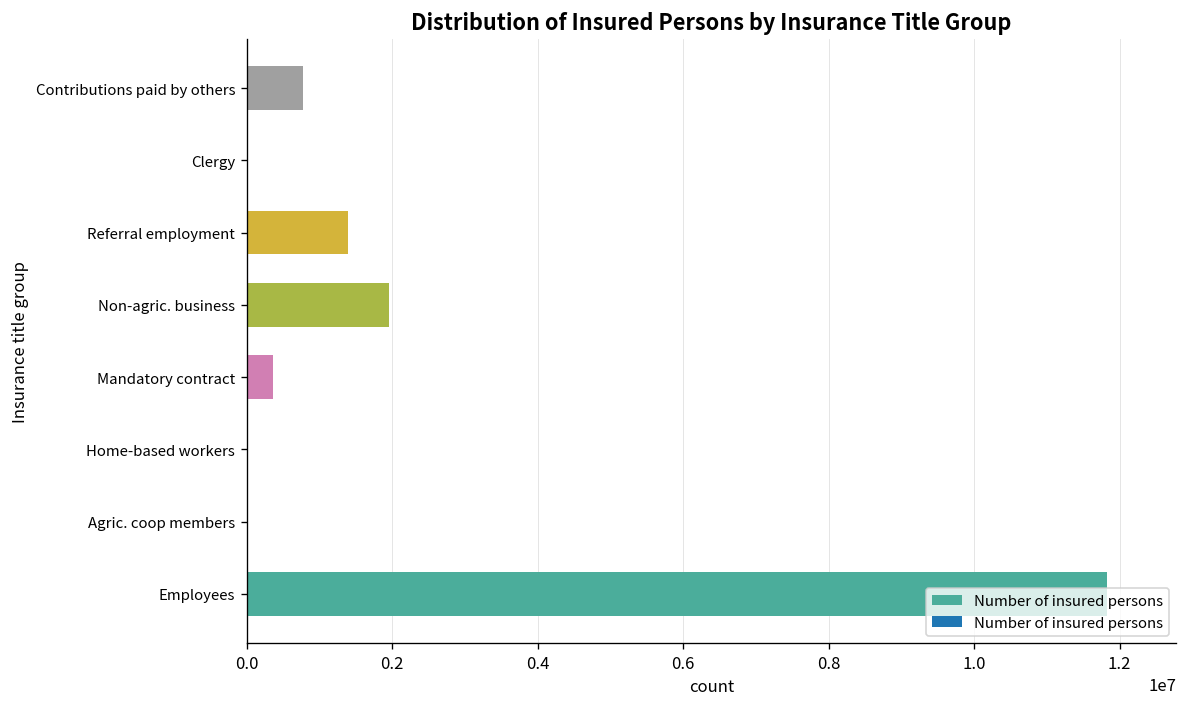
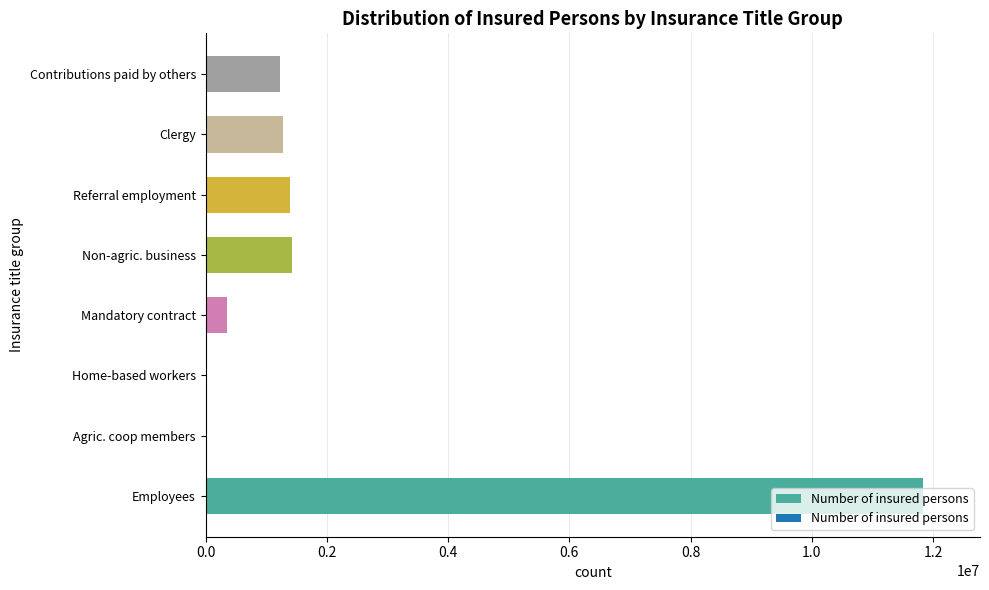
  {
-   "Contributions paid by others": 800000,
-   "Clergy": 0,
+   "Contributions paid by others": 1200000,
+   "Clergy": 1300000,
    "Referral employment": 1400000,
-   "Non-agric. business": 2000000,
+   "Non-agric. business": 1400000,
    "Mandatory contract": 400000
  }
